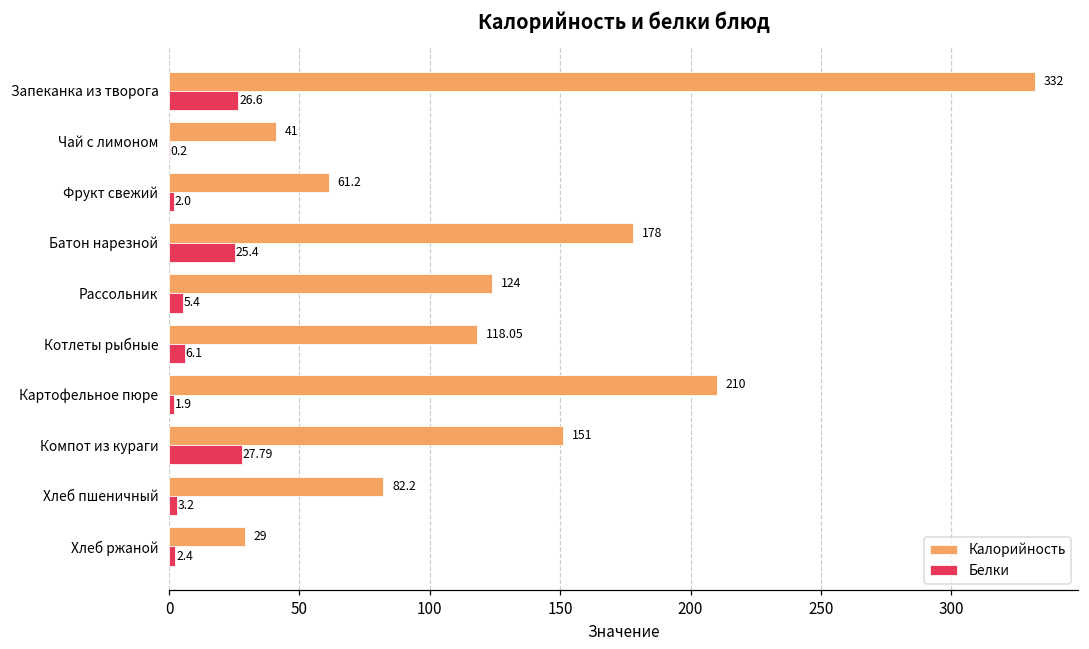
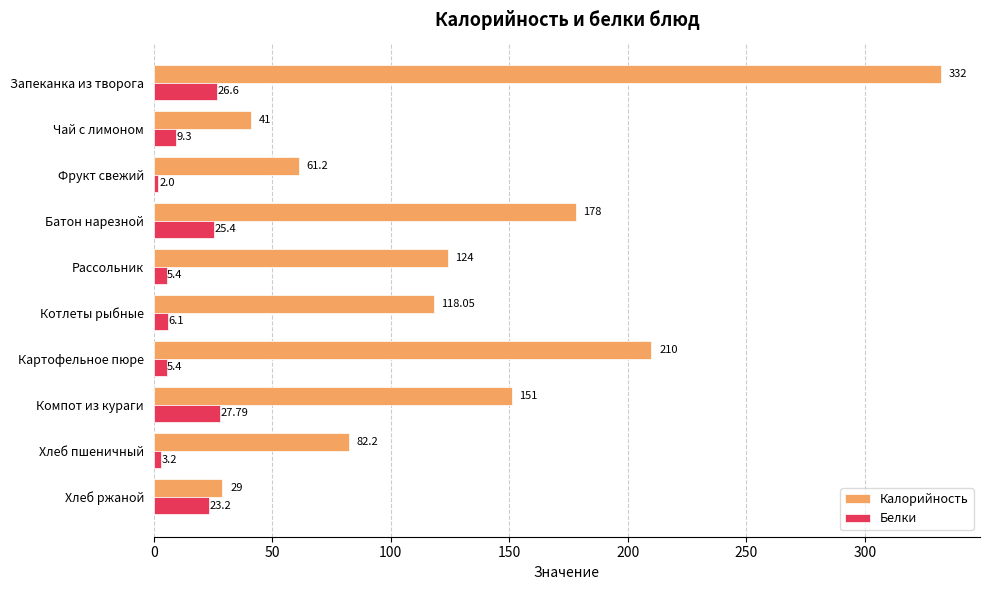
  {
    "Калорийность": {
      "Запеканка из творога": 332,
      "Чай с лимоном": 41,
      "Фрукт свежий": 61.2,
      "Батон нарезной": 178,
      "Рассольник": 124,
      "Котлеты рыбные": 118.05,
      "Картофельное пюре": 210,
      "Компот из кураги": 151,
      "Хлеб пшеничный": 82.2,
      "Хлеб ржаной": 29
    },
    "Белки": {
      "Запеканка из творога": 26.6,
-     "Чай с лимоном": 0.2,
+     "Чай с лимоном": 9.3,
      "Фрукт свежий": 2.0,
      "Батон нарезной": 25.4,
      "Рассольник": 5.4,
      "Котлеты рыбные": 6.1,
-     "Картофельное пюре": 1.9,
+     "Картофельное пюре": 5.4,
      "Компот из кураги": 27.79,
      "Хлеб пшеничный": 3.2,
-     "Хлеб ржаной": 2.4
+     "Хлеб ржаной": 23.2
    }
  }
